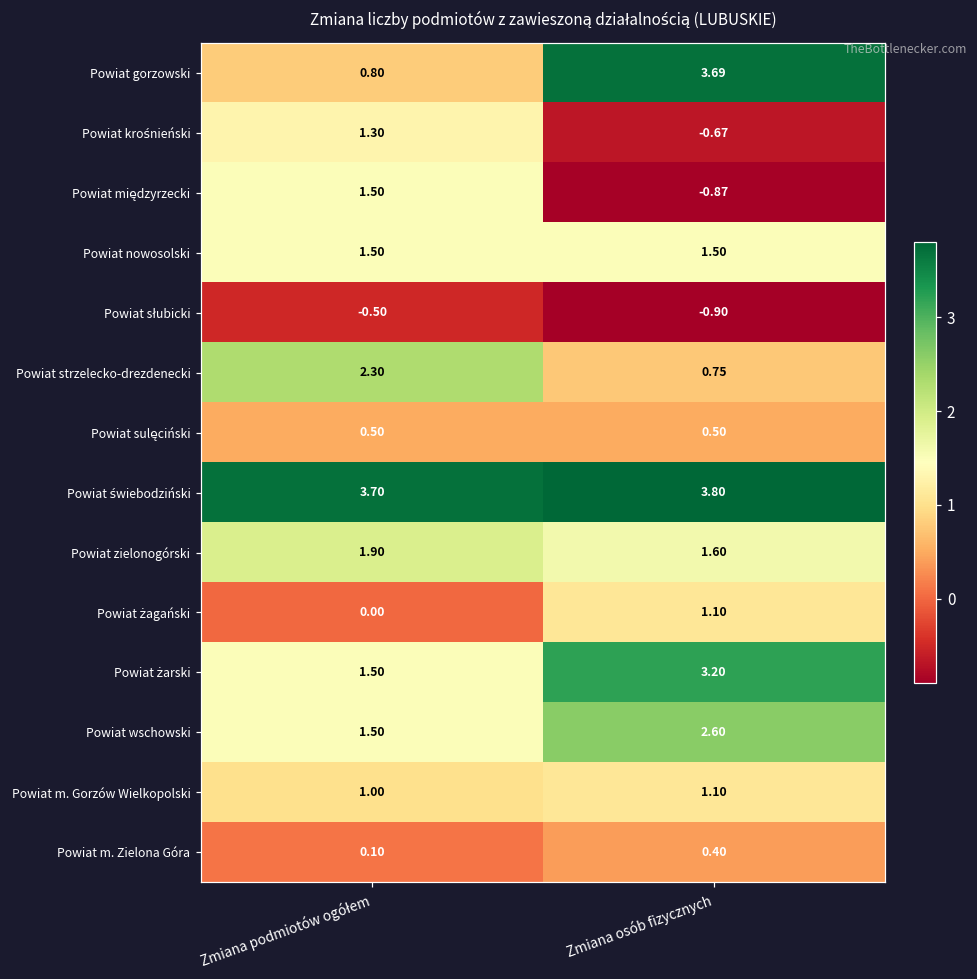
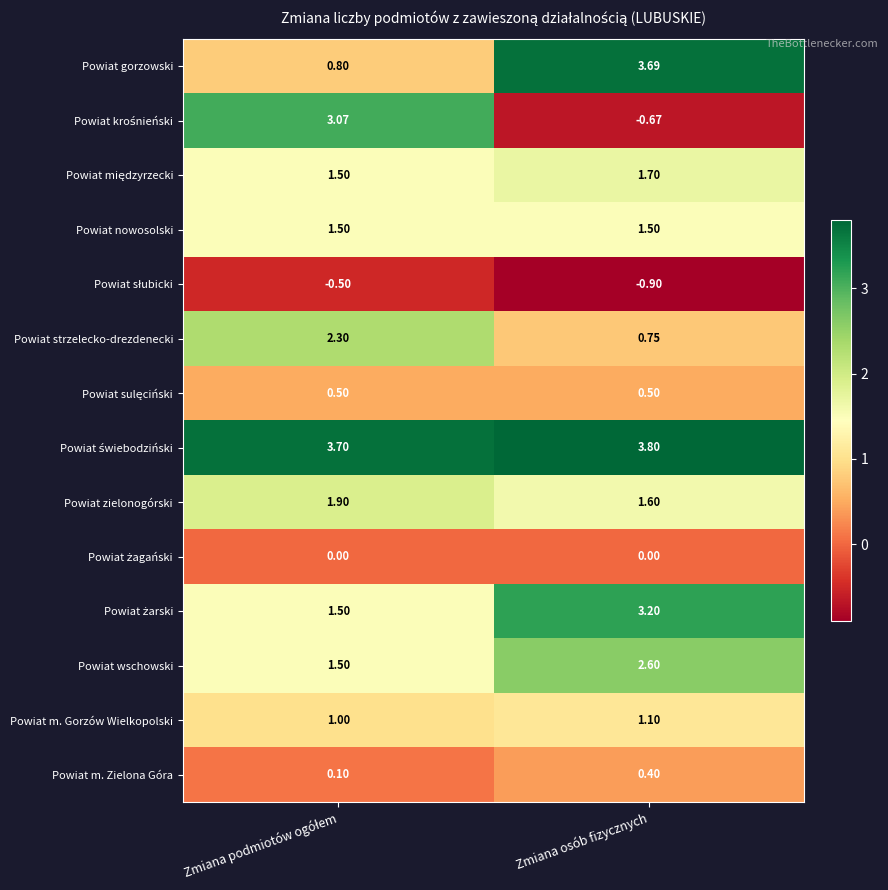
  {
    "Powiat gorzowski": {
      "Zmiana podmiotów ogółem": 0.80,
      "Zmiana osób fizycznych": 3.69
    },
    "Powiat krośnieński": {
-     "Zmiana podmiotów ogółem": 1.30,
+     "Zmiana podmiotów ogółem": 3.07,
      "Zmiana osób fizycznych": -0.67
    },
    "Powiat międzyrzecki": {
      "Zmiana podmiotów ogółem": 1.50,
-     "Zmiana osób fizycznych": -0.87
+     "Zmiana osób fizycznych": 1.70
    },
    "Powiat nowosolski": {
      "Zmiana podmiotów ogółem": 1.50,
      "Zmiana osób fizycznych": 1.50
    },
    "Powiat słubicki": {
      "Zmiana podmiotów ogółem": -0.50,
      "Zmiana osób fizycznych": -0.90
    },
    "Powiat strzelecko-drezdenecki": {
      "Zmiana podmiotów ogółem": 2.30,
      "Zmiana osób fizycznych": 0.75
    },
    "Powiat sulęciński": {
      "Zmiana podmiotów ogółem": 0.50,
      "Zmiana osób fizycznych": 0.50
    },
    "Powiat świebodziński": {
      "Zmiana podmiotów ogółem": 3.70,
      "Zmiana osób fizycznych": 3.80
    },
    "Powiat zielonogórski": {
      "Zmiana podmiotów ogółem": 1.90,
      "Zmiana osób fizycznych": 1.60
    },
    "Powiat żagański": {
      "Zmiana podmiotów ogółem": 0.00,
-     "Zmiana osób fizycznych": 1.10
+     "Zmiana osób fizycznych": 0.00
    },
    "Powiat żarski": {
      "Zmiana podmiotów ogółem": 1.50,
      "Zmiana osób fizycznych": 3.20
    },
    "Powiat wschowski": {
      "Zmiana podmiotów ogółem": 1.50,
      "Zmiana osób fizycznych": 2.60
    },
    "Powiat m. Gorzów Wielkopolski": {
      "Zmiana podmiotów ogółem": 1.00,
      "Zmiana osób fizycznych": 1.10
    },
    "Powiat m. Zielona Góra": {
      "Zmiana podmiotów ogółem": 0.10,
      "Zmiana osób fizycznych": 0.40
    }
  }
